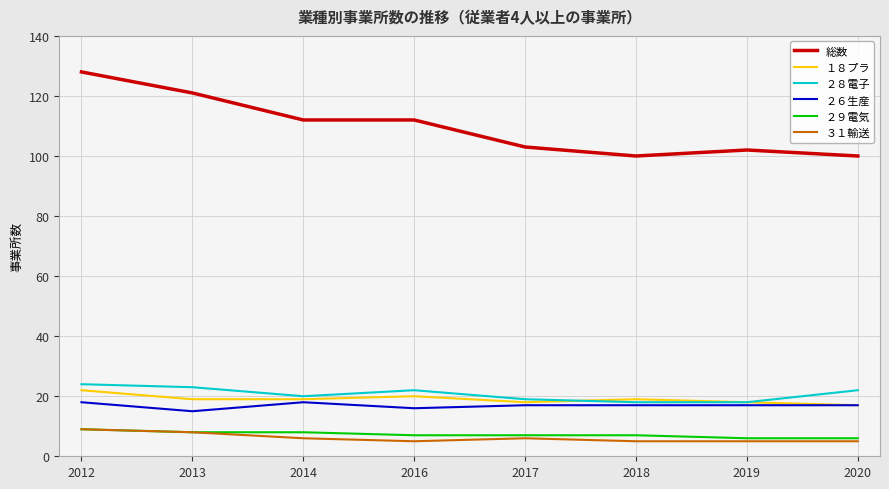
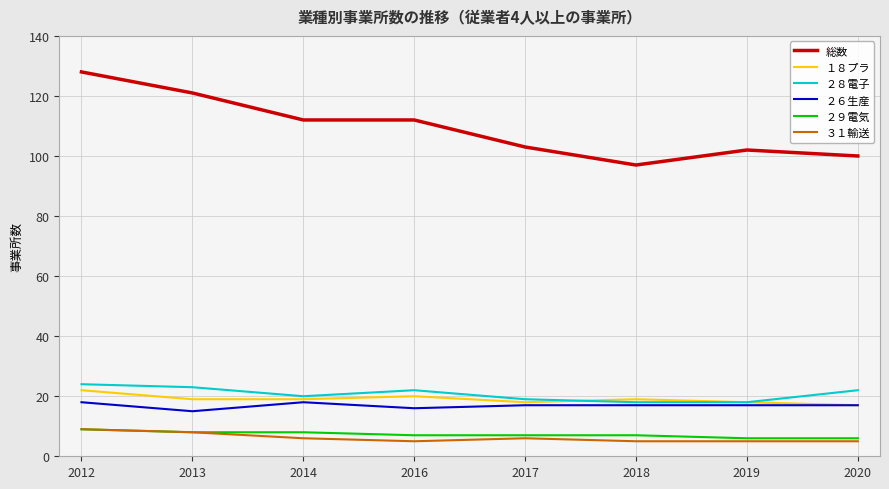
  {
    "総数": {
      "2012": 128,
      "2013": 121,
      "2014": 112,
      "2016": 112,
      "2017": 103,
-     "2018": 100,
+     "2018": 97,
      "2019": 102,
      "2020": 100
    },
    "１８プラ": {
      "2012": 22,
      "2013": 19,
      "2014": 19,
      "2016": 20,
      "2017": 18,
      "2018": 19
    },
    "２８電子": {
      "2012": 24,
      "2013": 23,
      "2014": 20,
      "2016": 22,
      "2017": 19,
      "2018": 18,
      "2020": 22
    },
    "２６生産": {
      "2012": 18,
      "2013": 15,
      "2014": 18,
      "2016": 16,
      "2017": 17,
      "2018": 17,
      "2019": 17
    },
    "２９電気": {
      "2014": 8,
      "2016": 7,
      "2017": 7,
      "2018": 7,
      "2019": 6,
      "2020": 6
    },
    "３１輸送": {
      "2014": 6,
      "2016": 5,
      "2017": 6,
      "2018": 5,
      "2019": 5,
      "2020": 5
    }
  }
